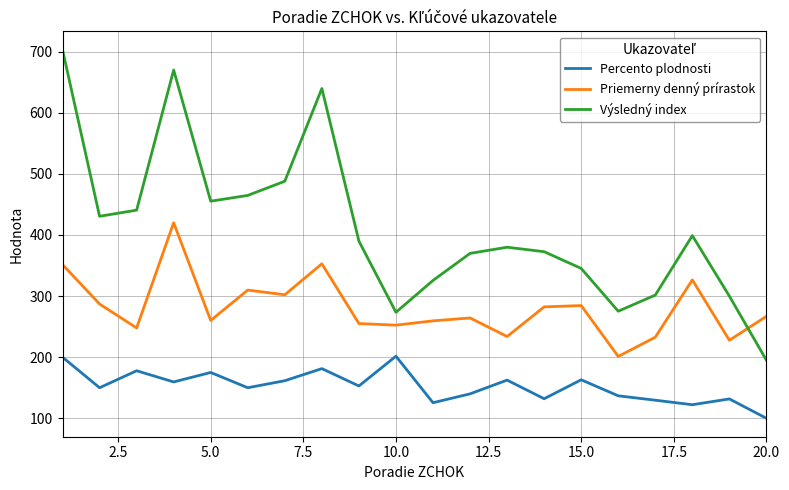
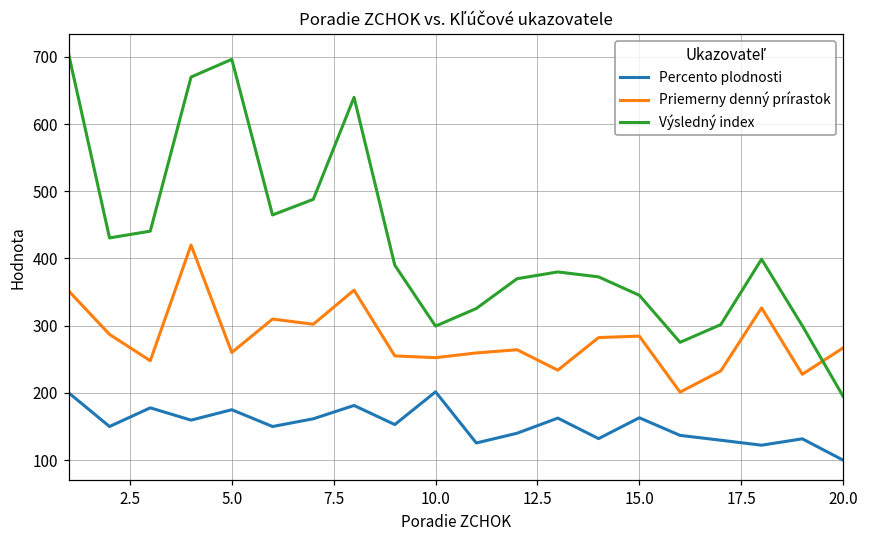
  {
    "Percento plodnosti": {
      "5.0": 180,
      "10.0": 200,
      "15.0": 160,
      "20.0": 100
    },
    "Priemerny denný prírastok": {
      "5.0": 260,
      "10.0": 250,
      "15.0": 280,
      "20.0": 270
    },
    "Výsledný index": {
-     "5.0": 460,
-     "10.0": 270,
+     "5.0": 700,
+     "10.0": 300,
      "15.0": 350,
      "20.0": 200
    }
  }
